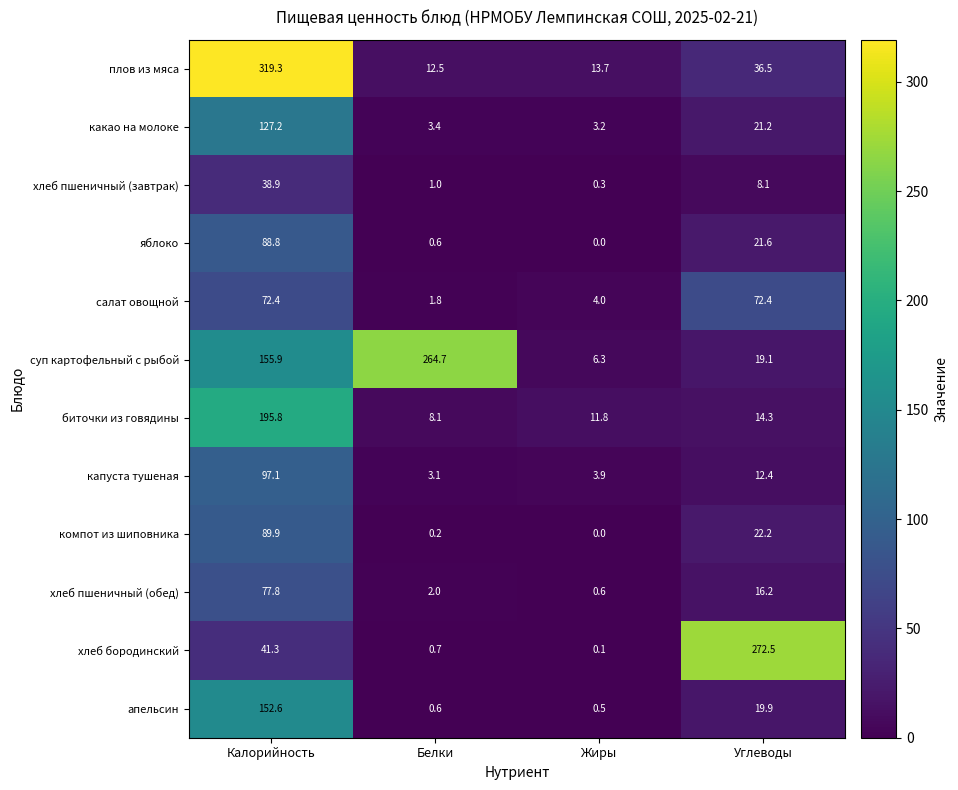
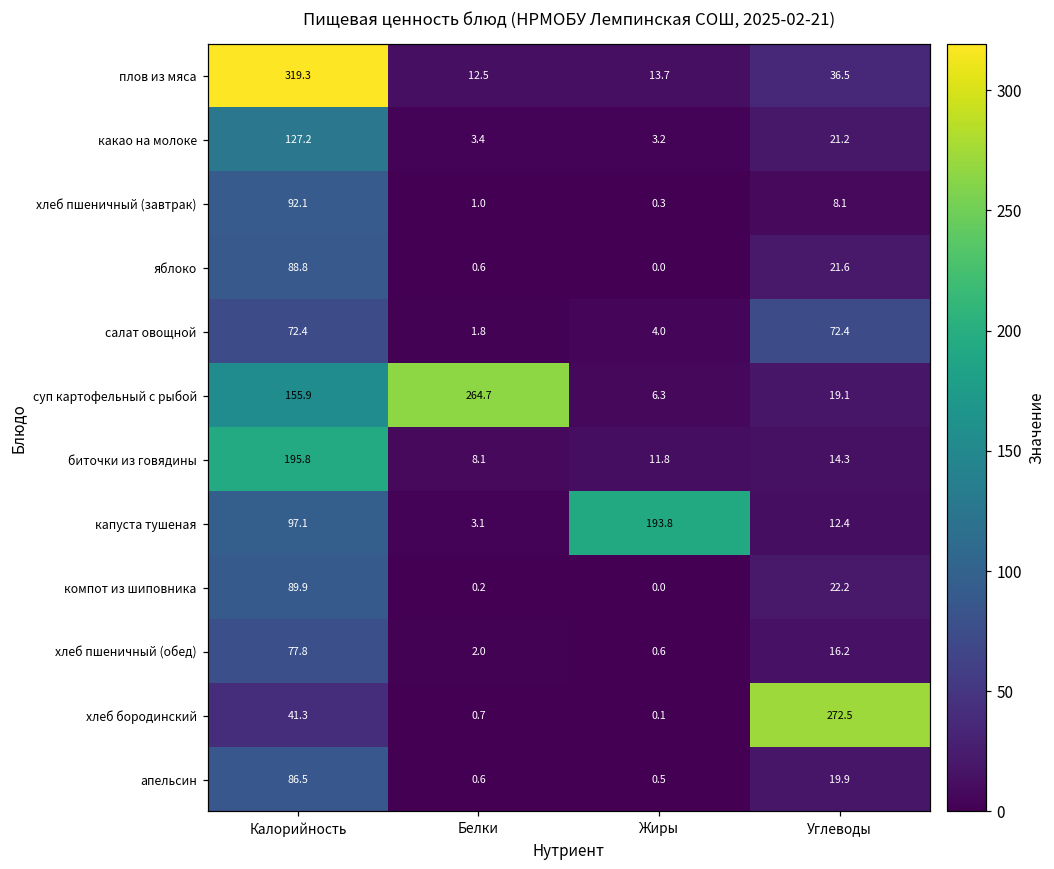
  {
    "плов из мяса": {
      "Калорийность": 319.3,
      "Белки": 12.5,
      "Жиры": 13.7,
      "Углеводы": 36.5
    },
    "какао на молоке": {
      "Калорийность": 127.2,
      "Белки": 3.4,
      "Жиры": 3.2,
      "Углеводы": 21.2
    },
    "хлеб пшеничный (завтрак)": {
-     "Калорийность": 38.9,
+     "Калорийность": 92.1,
      "Белки": 1.0,
      "Жиры": 0.3,
      "Углеводы": 8.1
    },
    "яблоко": {
      "Калорийность": 88.8,
      "Белки": 0.6,
      "Жиры": 0.0,
      "Углеводы": 21.6
    },
    "салат овощной": {
      "Калорийность": 72.4,
      "Белки": 1.8,
      "Жиры": 4.0,
      "Углеводы": 72.4
    },
    "суп картофельный с рыбой": {
      "Калорийность": 155.9,
      "Белки": 264.7,
      "Жиры": 6.3,
      "Углеводы": 19.1
    },
    "биточки из говядины": {
      "Калорийность": 195.8,
      "Белки": 8.1,
      "Жиры": 11.8,
      "Углеводы": 14.3
    },
    "капуста тушеная": {
      "Калорийность": 97.1,
      "Белки": 3.1,
-     "Жиры": 3.9,
+     "Жиры": 193.8,
      "Углеводы": 12.4
    },
    "компот из шиповника": {
      "Калорийность": 89.9,
      "Белки": 0.2,
      "Жиры": 0.0,
      "Углеводы": 22.2
    },
    "хлеб пшеничный (обед)": {
      "Калорийность": 77.8,
      "Белки": 2.0,
      "Жиры": 0.6,
      "Углеводы": 16.2
    },
    "хлеб бородинский": {
      "Калорийность": 41.3,
      "Белки": 0.7,
      "Жиры": 0.1,
      "Углеводы": 272.5
    },
    "апельсин": {
-     "Калорийность": 152.6,
+     "Калорийность": 86.5,
      "Белки": 0.6,
      "Жиры": 0.5,
      "Углеводы": 19.9
    }
  }
